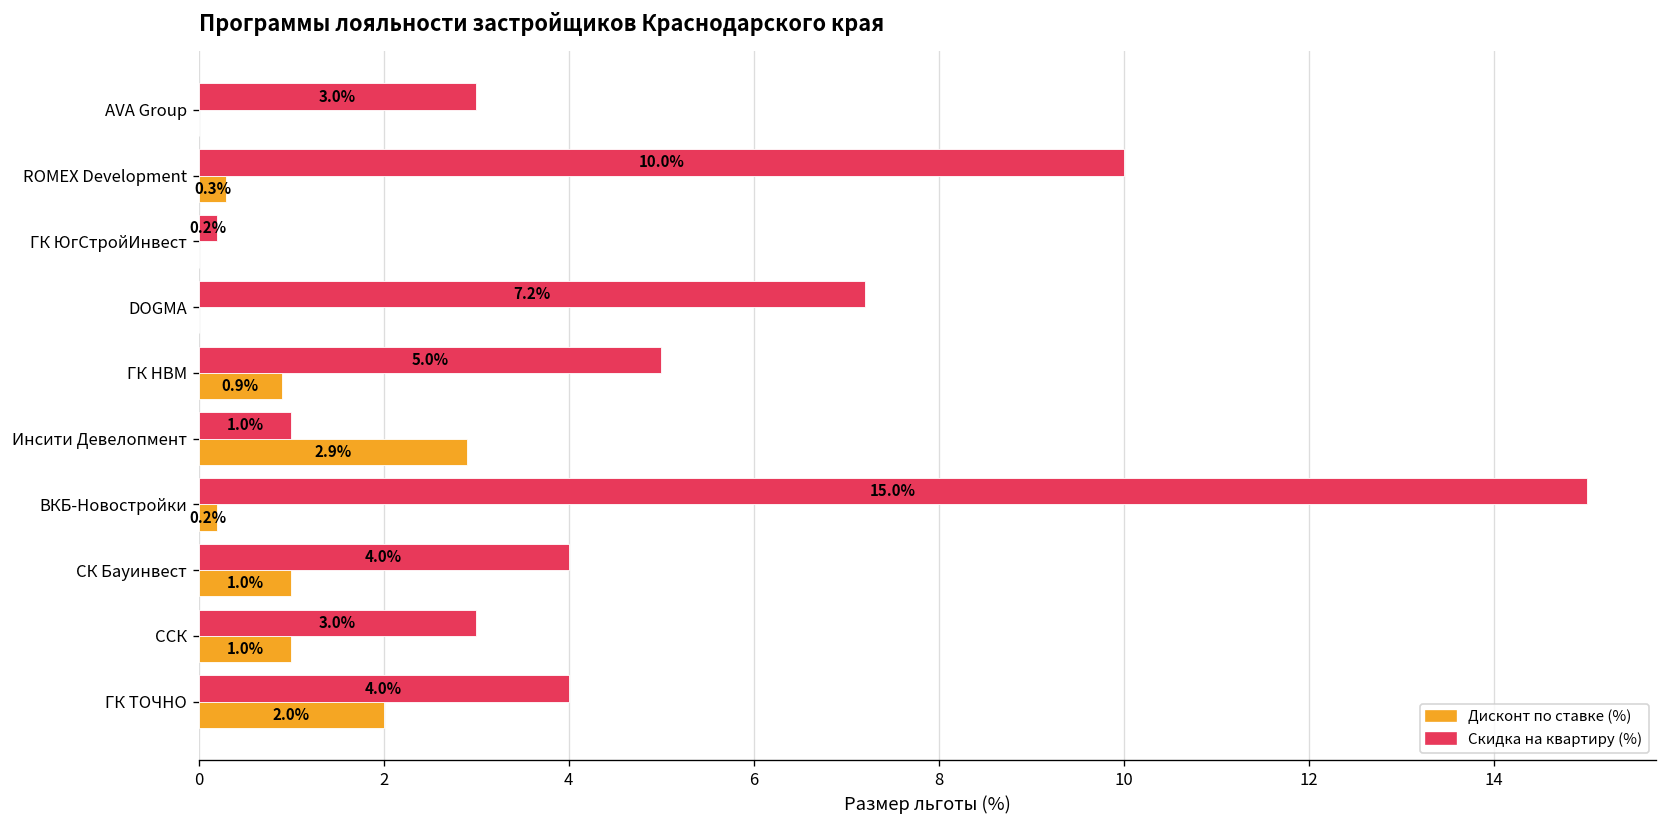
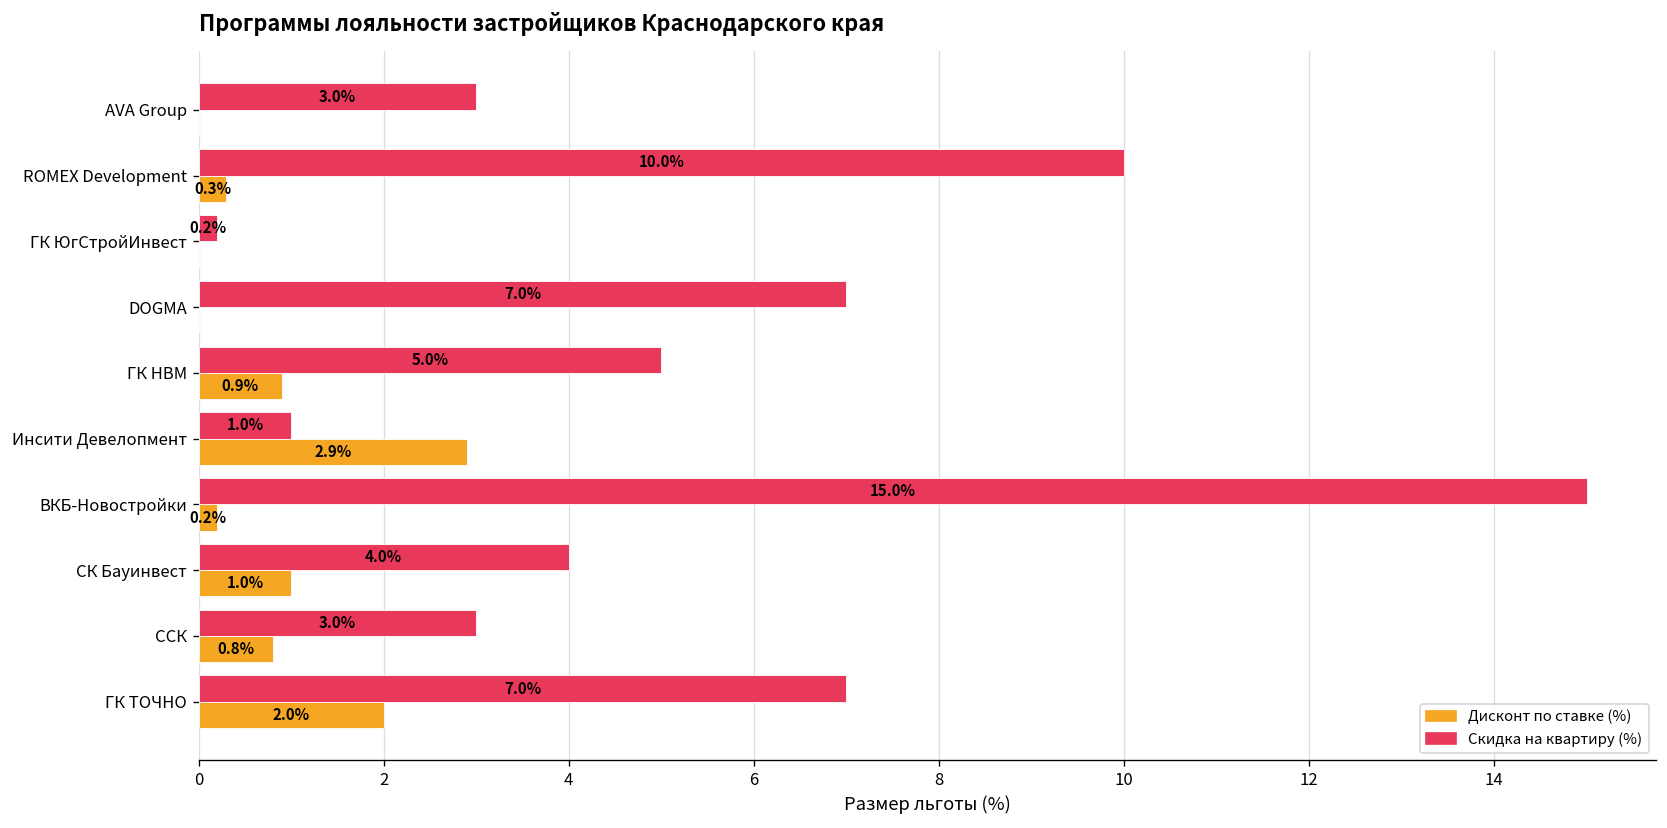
  {
    "Дисконт по ставке (%)": {
      "ROMEX Development": "0.3%",
      "ГК НВМ": "0.9%",
      "Инсити Девелопмент": "2.9%",
      "ВКБ-Новостройки": "0.2%",
      "СК Бауинвест": "1.0%",
-     "ССК": "1.0%",
+     "ССК": "0.8%",
      "ГК ТОЧНО": "2.0%"
    },
    "Скидка на квартиру (%)": {
      "AVA Group": "3.0%",
      "ROMEX Development": "10.0%",
      "ГК ЮгСтройИнвест": "0.2%",
-     "DOGMA": "7.2%",
+     "DOGMA": "7.0%",
      "ГК НВМ": "5.0%",
      "Инсити Девелопмент": "1.0%",
      "ВКБ-Новостройки": "15.0%",
      "СК Бауинвест": "4.0%",
      "ССК": "3.0%",
-     "ГК ТОЧНО": "4.0%"
+     "ГК ТОЧНО": "7.0%"
    }
  }
